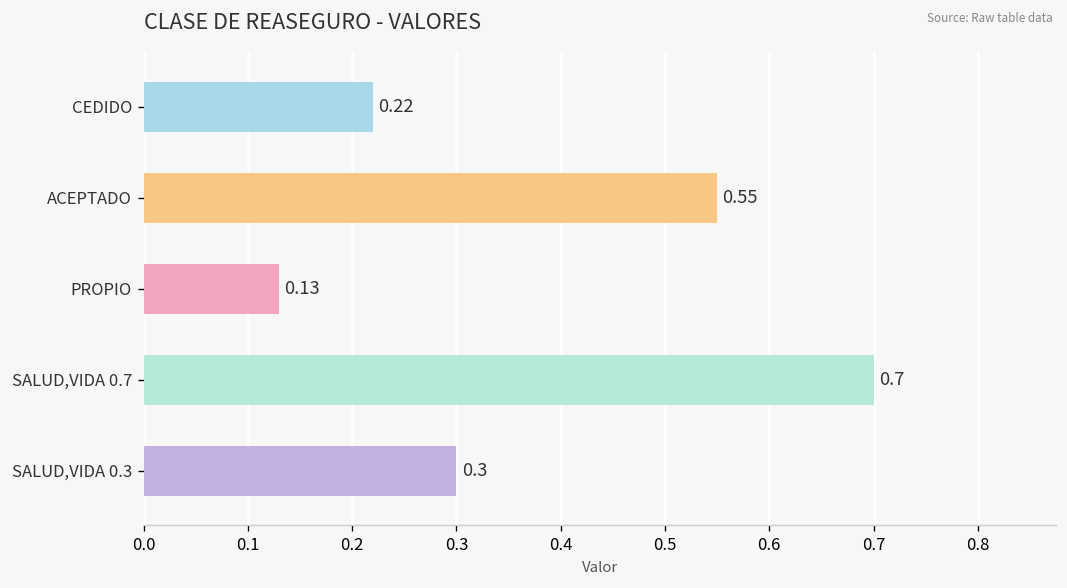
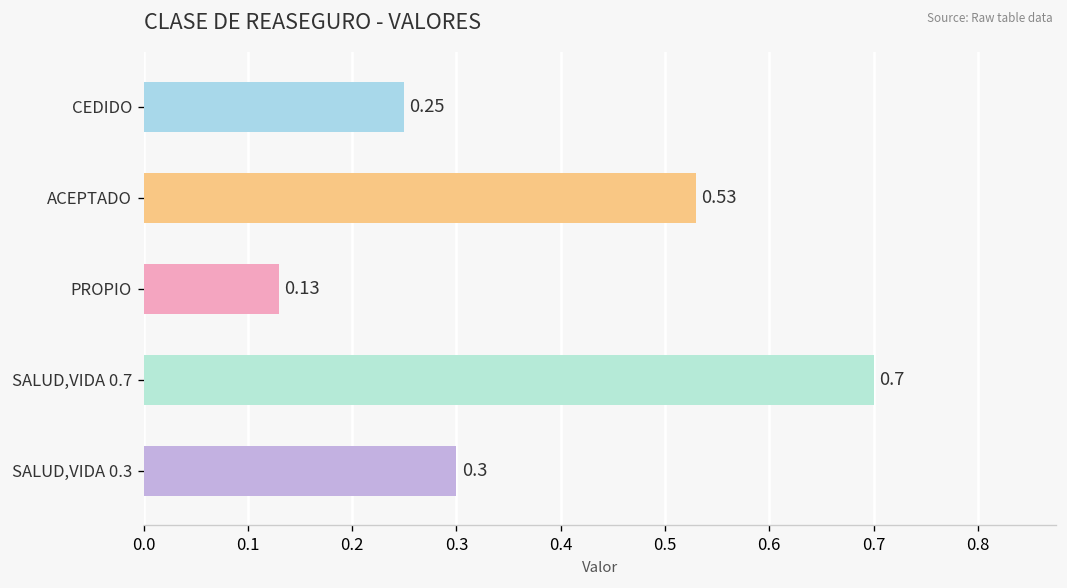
  {
-   "CEDIDO": 0.22,
-   "ACEPTADO": 0.55,
+   "CEDIDO": 0.25,
+   "ACEPTADO": 0.53,
    "PROPIO": 0.13,
    "SALUD,VIDA 0.7": 0.7,
    "SALUD,VIDA 0.3": 0.3
  }
